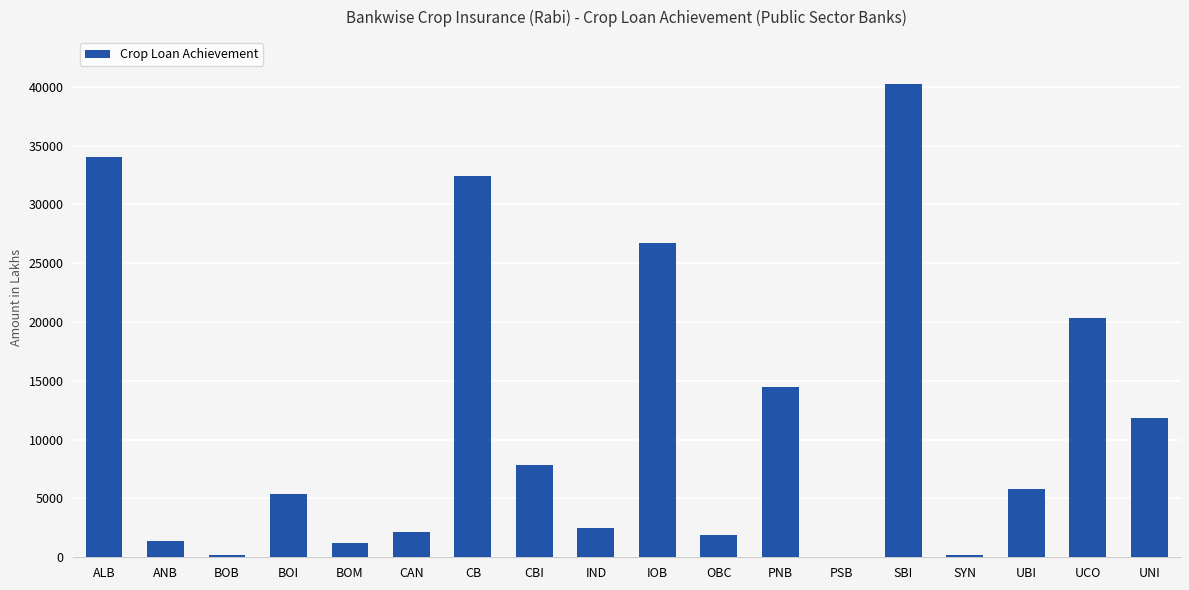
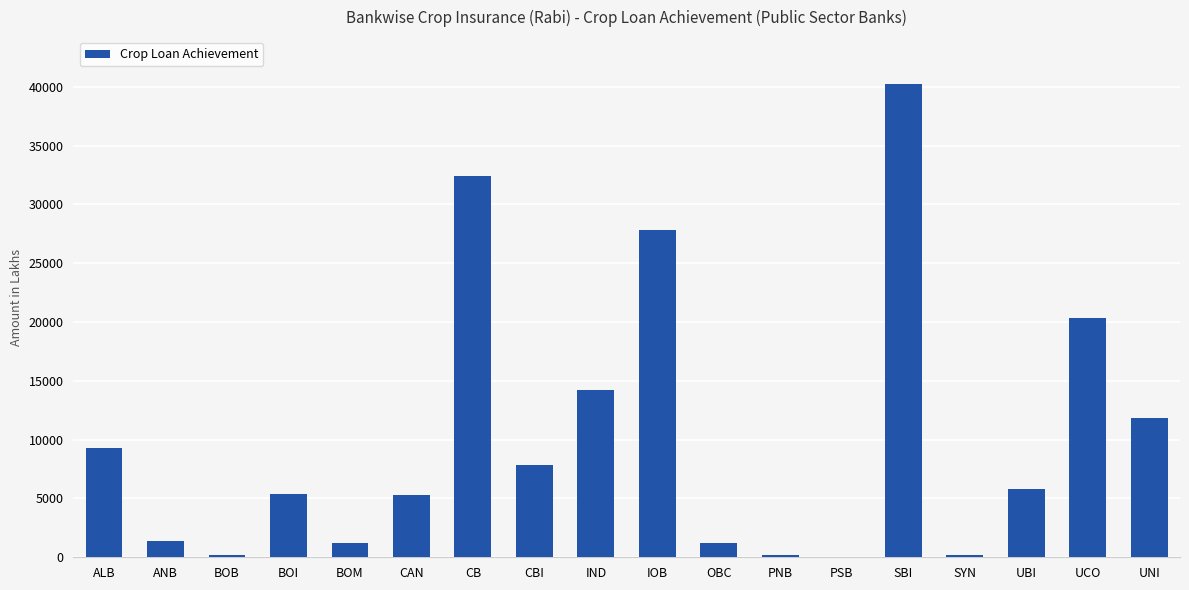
  {
-   "ALB": 34100,
+   "ALB": 9300,
    "ANB": 1400,
    "BOI": 5400,
    "BOM": 1200,
-   "CAN": 2200,
+   "CAN": 5300,
    "CB": 32400,
    "CBI": 7900,
-   "IND": 2500,
-   "IOB": 26700,
-   "OBC": 1900,
-   "PNB": 14500,
+   "IND": 14200,
+   "IOB": 27800,
+   "OBC": 1200,
+   "PNB": 200,
    "SBI": 40200,
    "SYN": 200,
    "UBI": 5800,
    "UCO": 20300,
    "UNI": 11800
  }
